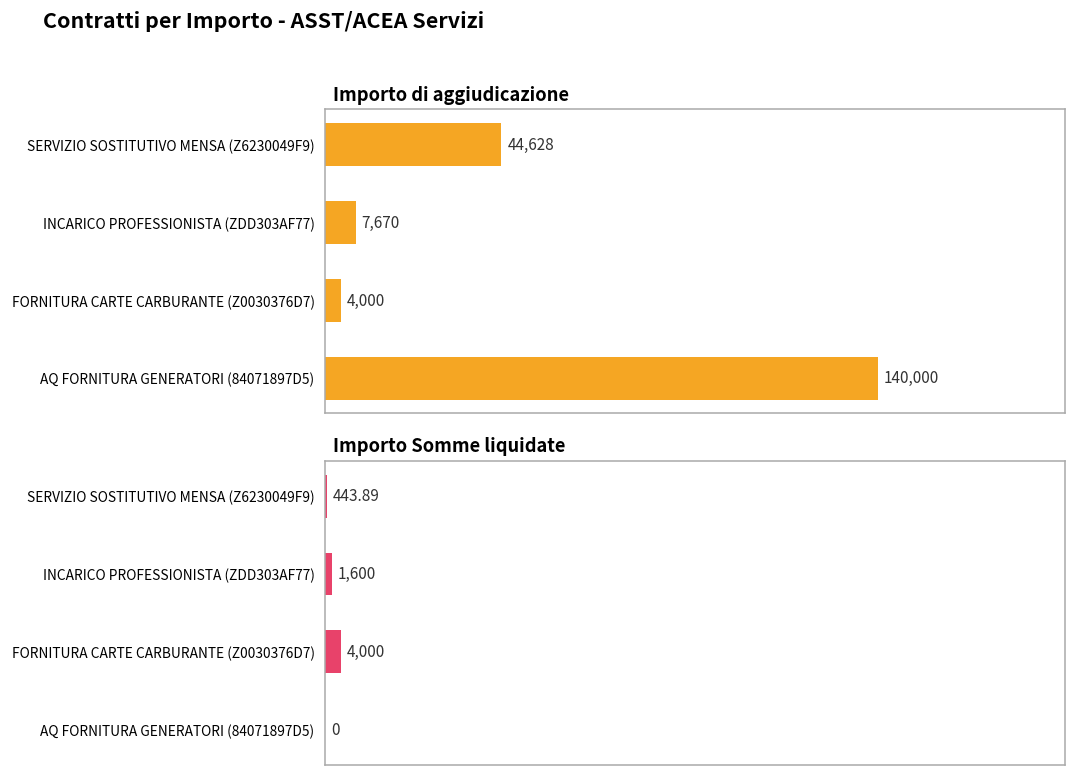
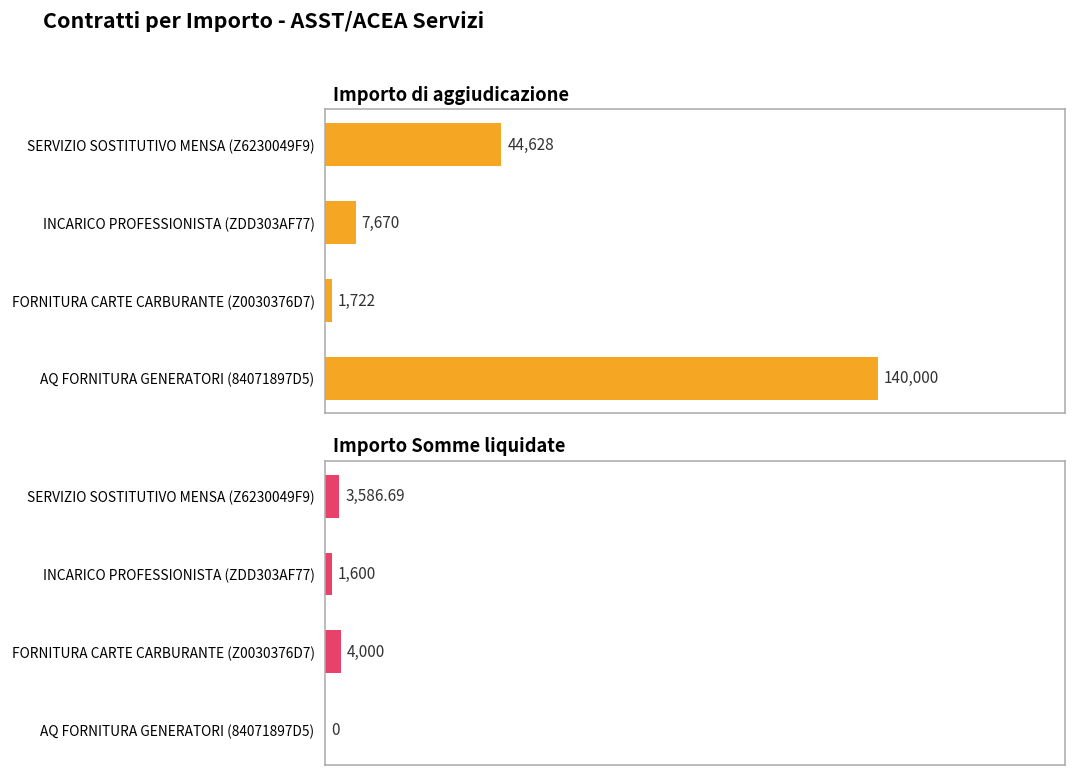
  {
    "Importo di aggiudicazione": {
      "SERVIZIO SOSTITUTIVO MENSA (Z6230049F9)": "44,628",
      "INCARICO PROFESSIONISTA (ZDD303AF77)": "7,670",
-     "FORNITURA CARTE CARBURANTE (Z0030376D7)": "4,000",
+     "FORNITURA CARTE CARBURANTE (Z0030376D7)": "1,722",
      "AQ FORNITURA GENERATORI (84071897D5)": "140,000"
    },
    "Importo Somme liquidate": {
-     "SERVIZIO SOSTITUTIVO MENSA (Z6230049F9)": "443.89",
+     "SERVIZIO SOSTITUTIVO MENSA (Z6230049F9)": "3,586.69",
      "INCARICO PROFESSIONISTA (ZDD303AF77)": "1,600",
      "FORNITURA CARTE CARBURANTE (Z0030376D7)": "4,000",
      "AQ FORNITURA GENERATORI (84071897D5)": "0"
    }
  }
